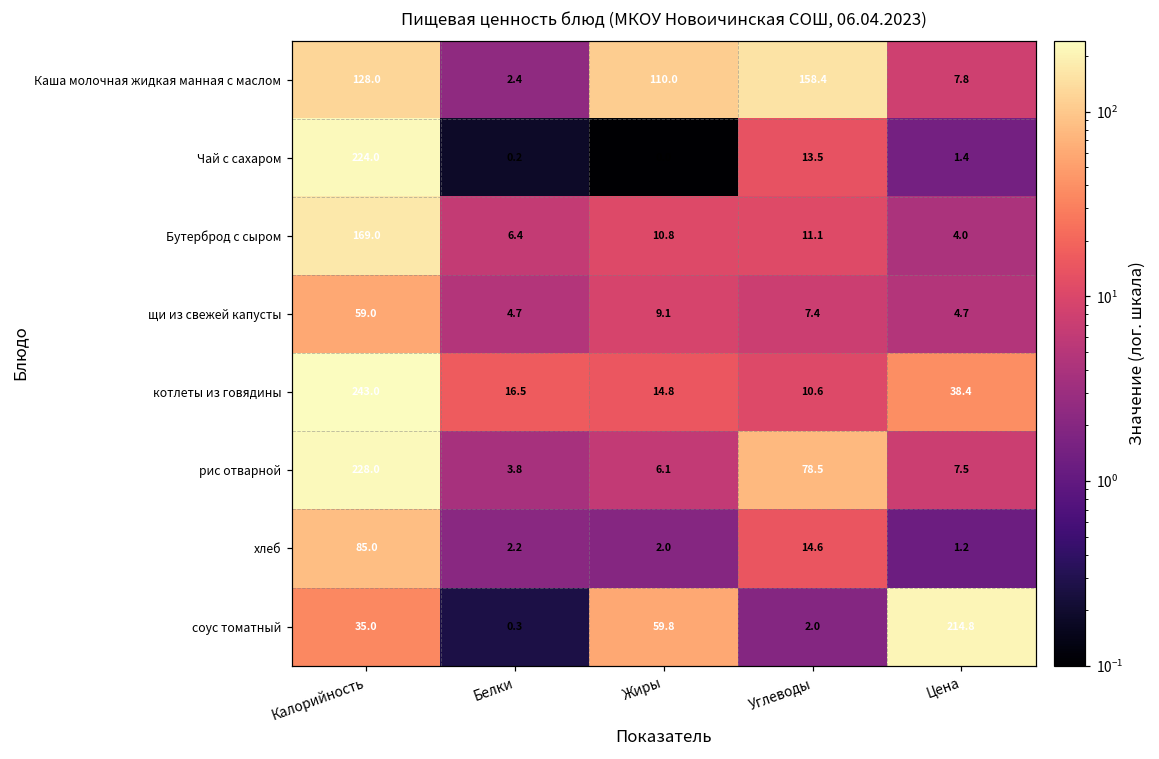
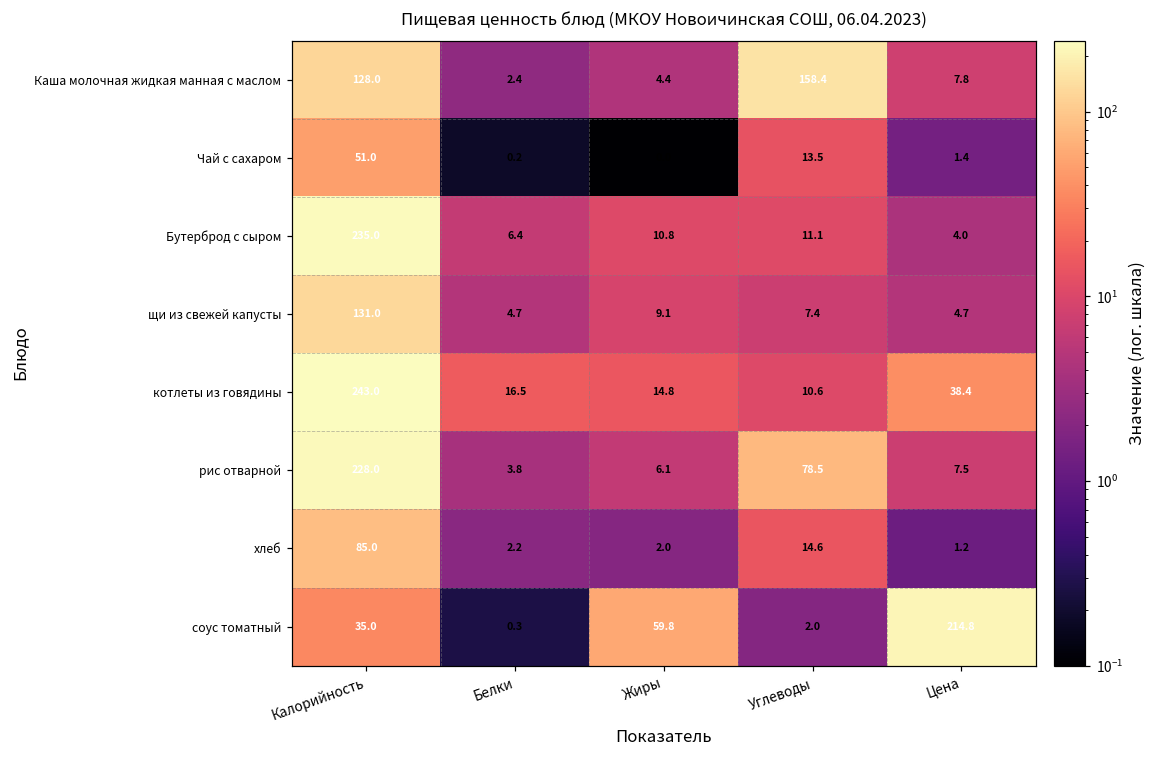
  {
    "Каша молочная жидкая манная с маслом": {
      "Калорийность": 128.0,
      "Белки": 2.4,
-     "Жиры": 110.0,
+     "Жиры": 4.4,
      "Углеводы": 158.4,
      "Цена": 7.8
    },
    "Чай с сахаром": {
-     "Калорийность": 224.0,
+     "Калорийность": 51.0,
      "Углеводы": 13.5,
      "Цена": 1.4
    },
    "Бутерброд с сыром": {
-     "Калорийность": 169.0,
+     "Калорийность": 235.0,
      "Белки": 6.4,
      "Жиры": 10.8,
      "Углеводы": 11.1,
      "Цена": 4.0
    },
    "щи из свежей капусты": {
-     "Калорийность": 59.0,
+     "Калорийность": 131.0,
      "Белки": 4.7,
      "Жиры": 9.1,
      "Углеводы": 7.4,
      "Цена": 4.7
    },
    "котлеты из говядины": {
      "Калорийность": 243.0,
      "Белки": 16.5,
      "Жиры": 14.8,
      "Углеводы": 10.6,
      "Цена": 38.4
    },
    "рис отварной": {
      "Калорийность": 228.0,
      "Белки": 3.8,
      "Жиры": 6.1,
      "Углеводы": 78.5,
      "Цена": 7.5
    },
    "хлеб": {
      "Калорийность": 85.0,
      "Белки": 2.2,
      "Жиры": 2.0,
      "Углеводы": 14.6,
      "Цена": 1.2
    },
    "соус томатный": {
      "Калорийность": 35.0,
      "Белки": 0.3,
      "Жиры": 59.8,
      "Углеводы": 2.0,
      "Цена": 214.8
    }
  }
